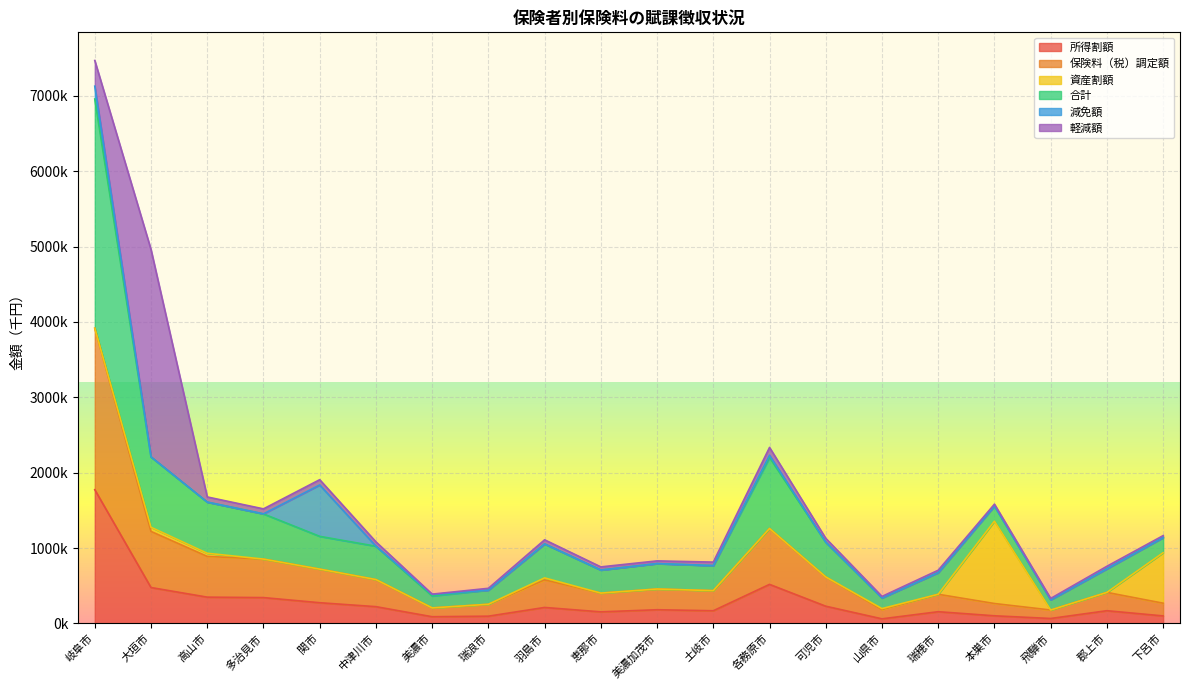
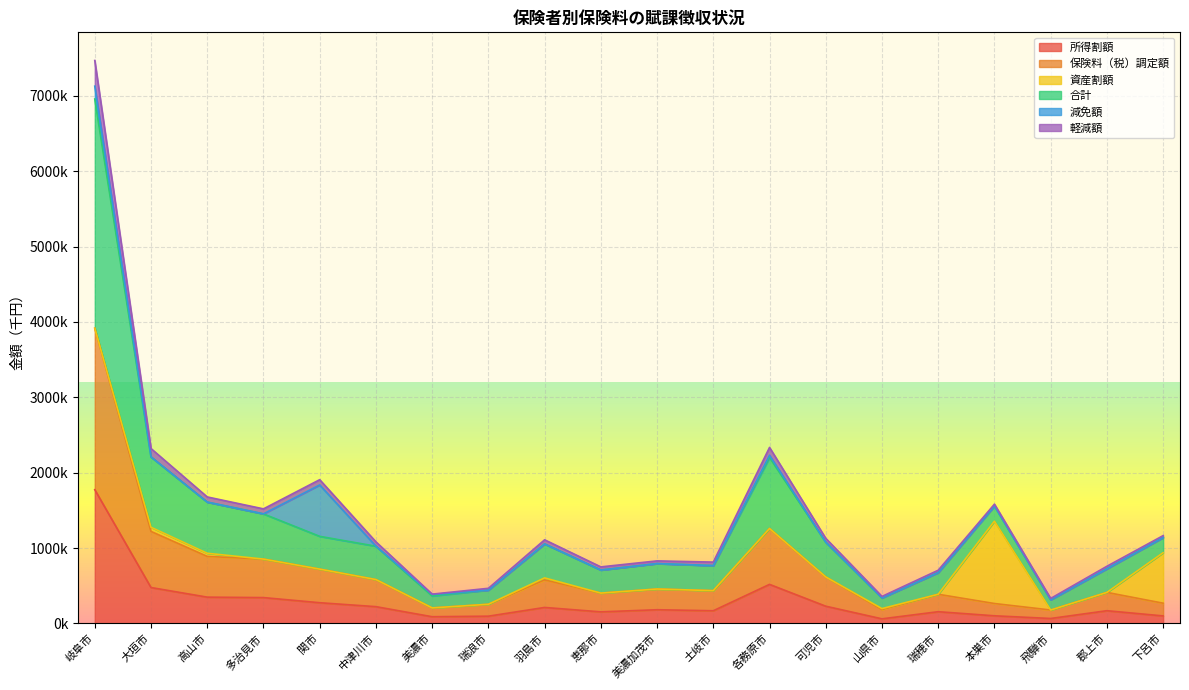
  {
    "資産割額": {
      "大垣市": 100000,
      "高山市": 0,
      "本巣市": 1100000,
      "下呂市": 700000
    },
    "合計": {
      "岐阜市": 3000000,
      "関市": 400000
    },
    "減免額": {
      "岐阜市": 200000,
      "関市": 700000
    },
    "軽減額": {
      "岐阜市": 300000,
-     "大垣市": 2800000,
+     "大垣市": 100000,
      "高山市": 100000,
      "多治見市": 100000,
      "関市": 100000,
      "中津川市": 100000,
      "羽島市": 100000,
      "恵那市": 0,
      "美濃加茂市": 0,
      "土岐市": 0,
      "各務原市": 100000,
      "可児市": 100000
    }
  }
